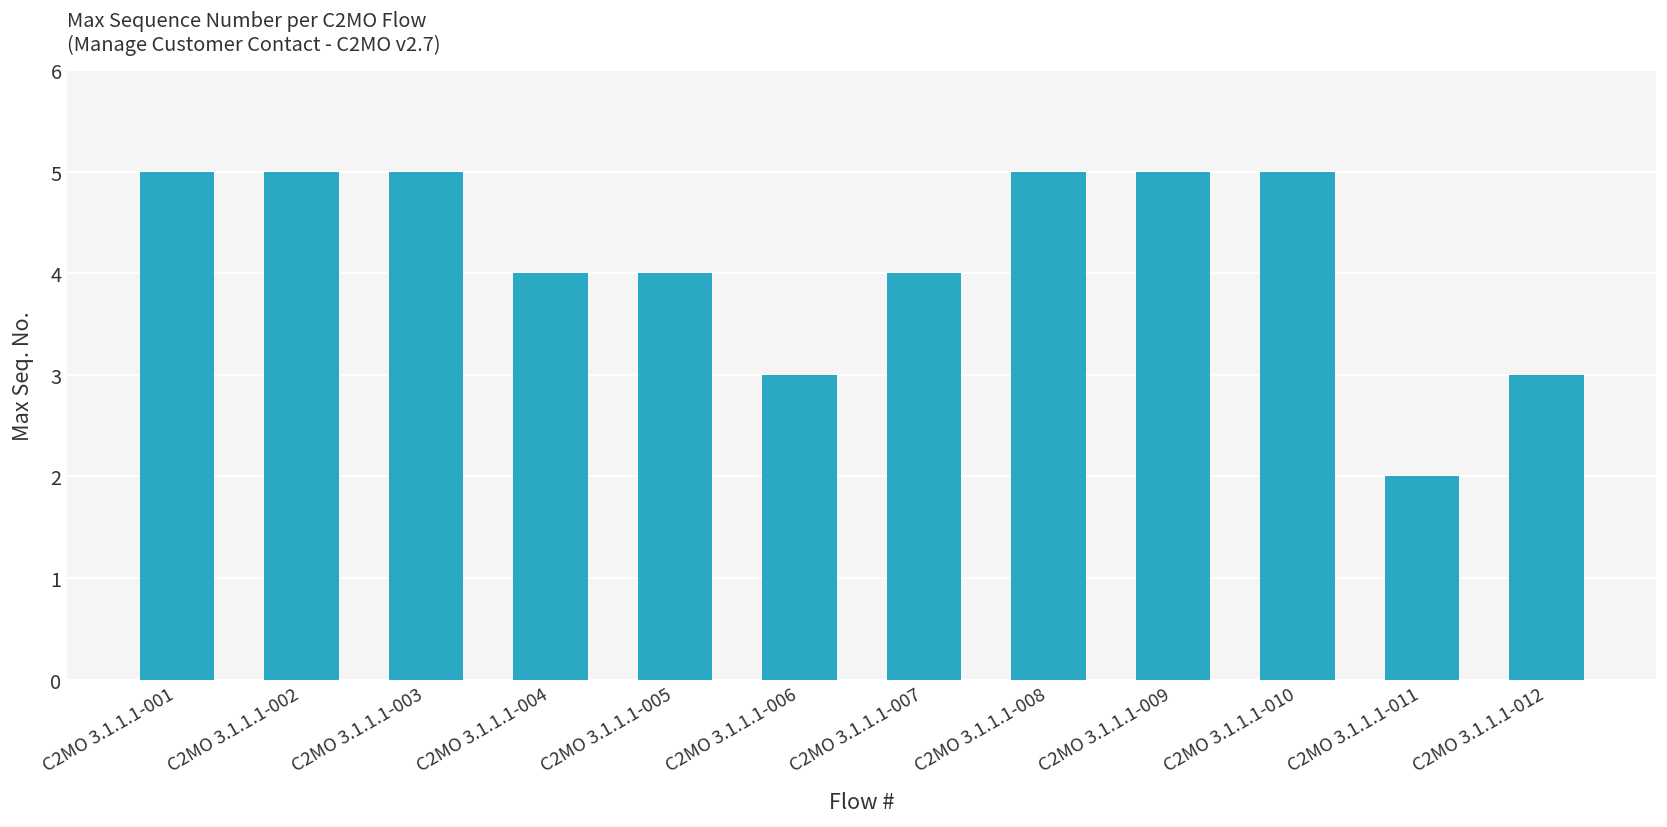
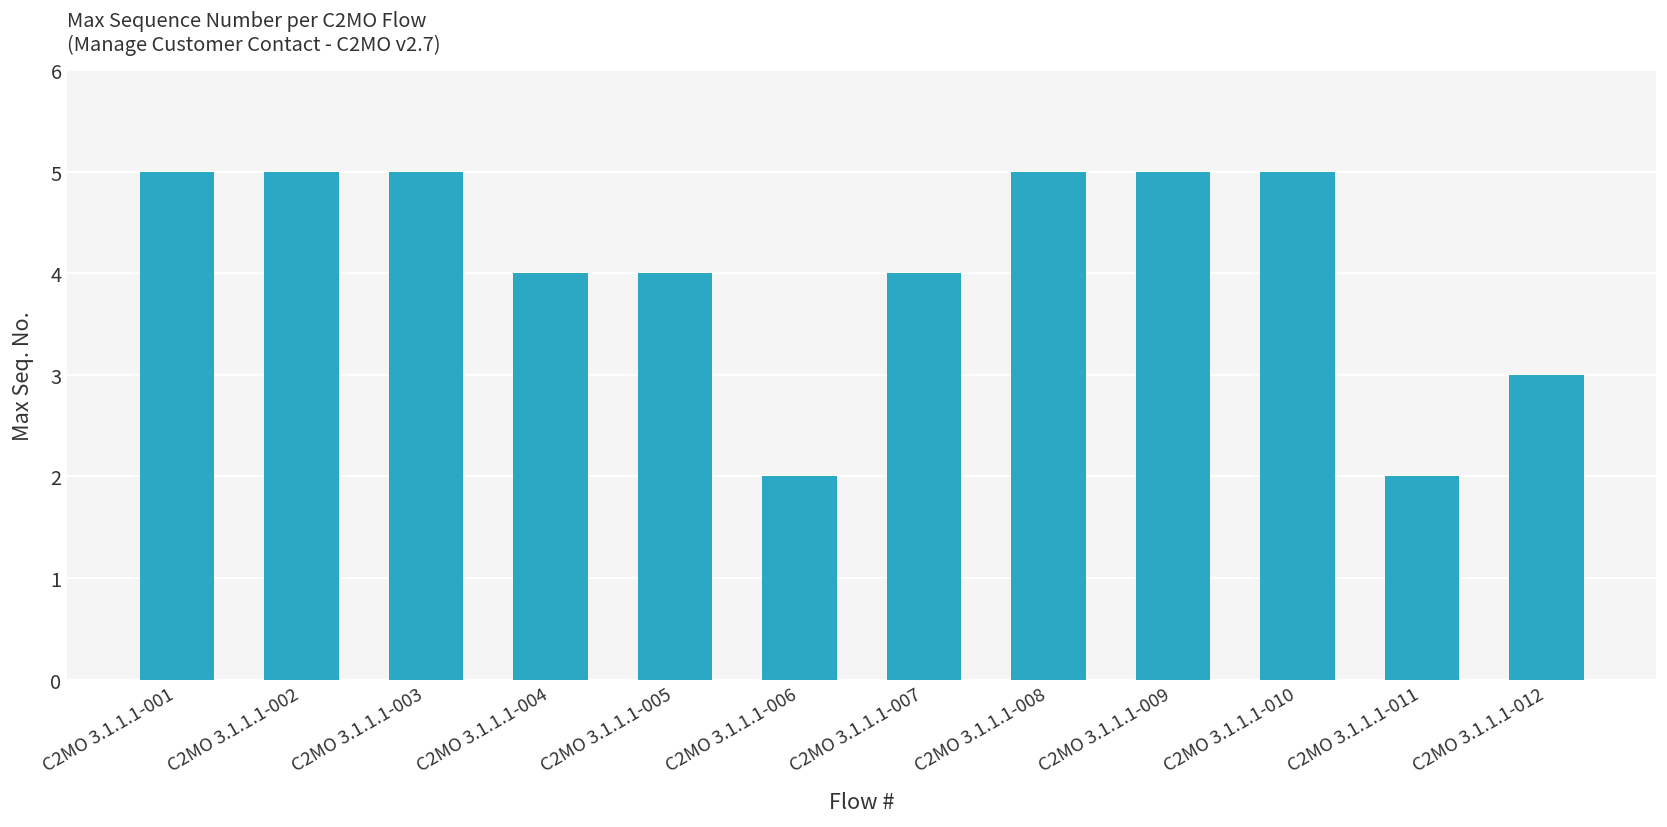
  {
    "C2MO 3.1.1.1-001": 5,
    "C2MO 3.1.1.1-002": 5,
    "C2MO 3.1.1.1-003": 5,
    "C2MO 3.1.1.1-004": 4,
    "C2MO 3.1.1.1-005": 4,
-   "C2MO 3.1.1.1-006": 3,
+   "C2MO 3.1.1.1-006": 2,
    "C2MO 3.1.1.1-007": 4,
    "C2MO 3.1.1.1-008": 5,
    "C2MO 3.1.1.1-009": 5,
    "C2MO 3.1.1.1-010": 5,
    "C2MO 3.1.1.1-011": 2,
    "C2MO 3.1.1.1-012": 3
  }
